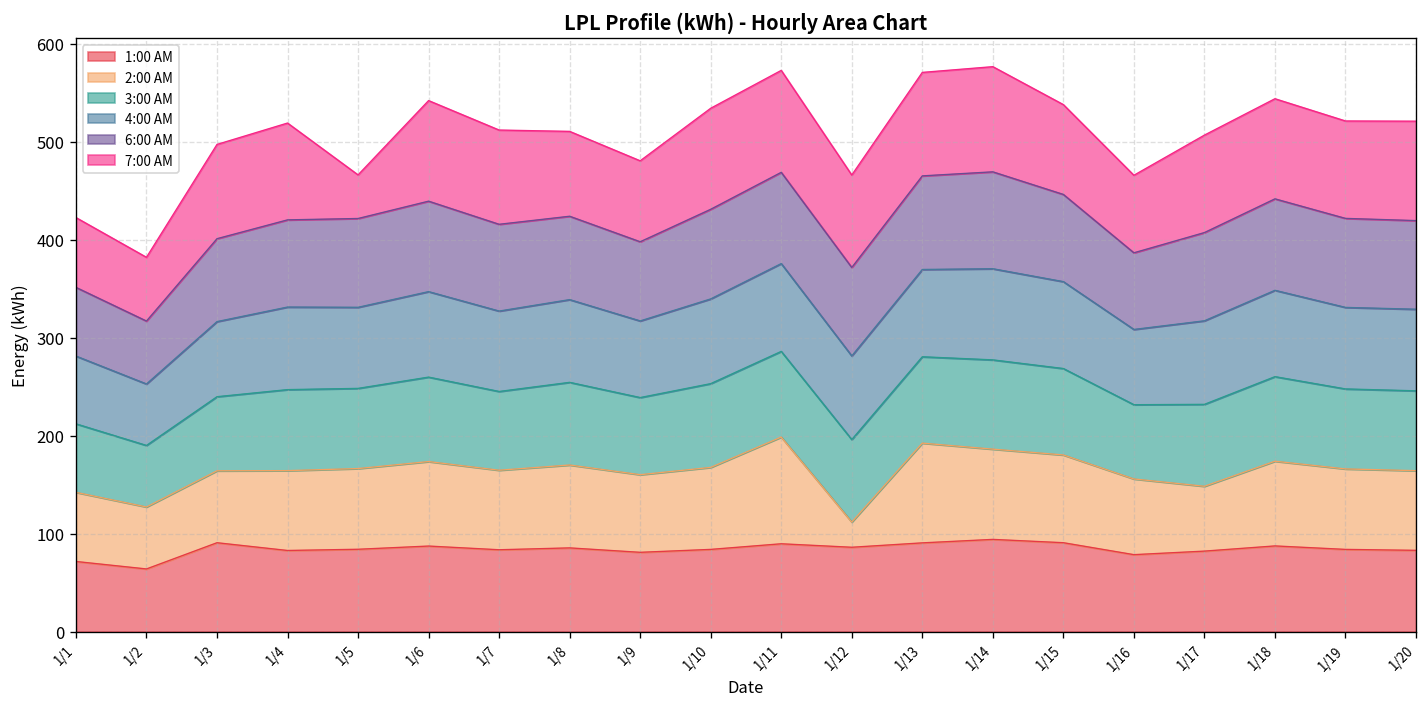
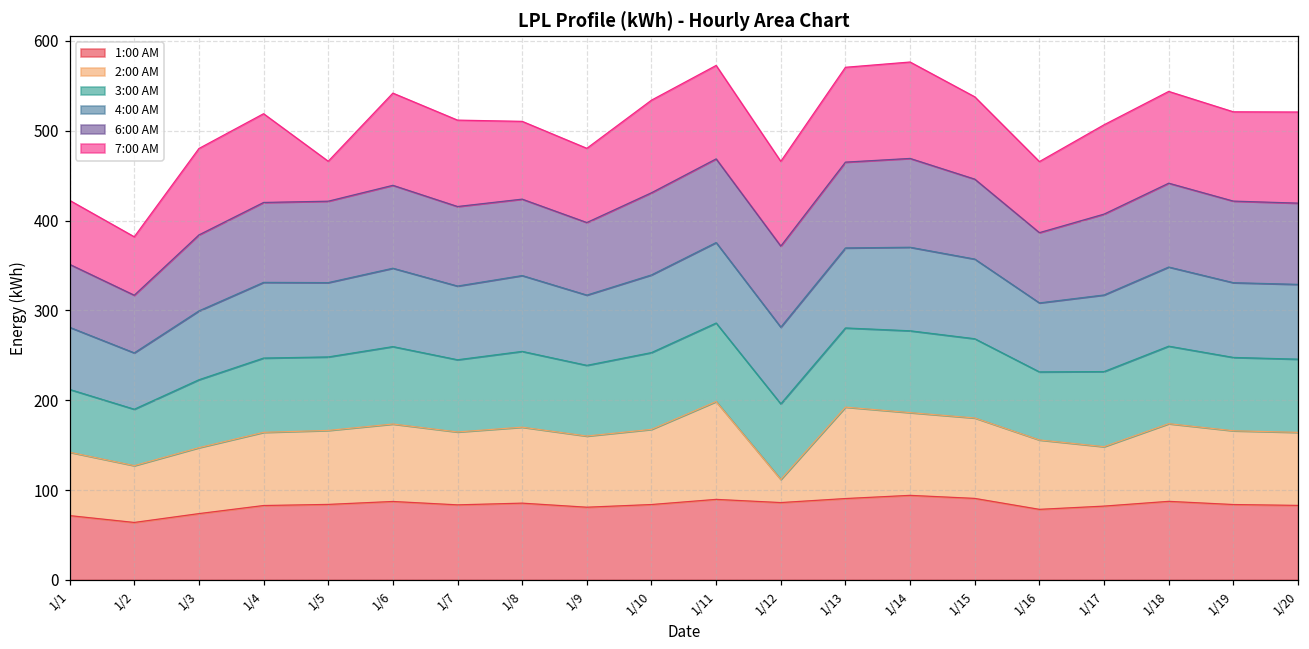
  {
    "1:00 AM": {
      "1/1": 70,
      "1/2": 60,
-     "1/3": 90,
+     "1/3": 70,
      "1/4": 80,
      "1/5": 80,
      "1/6": 90,
      "1/7": 80,
      "1/8": 90,
      "1/9": 80,
      "1/10": 80,
      "1/11": 90,
      "1/12": 90,
      "1/13": 90,
      "1/14": 90,
      "1/15": 90,
      "1/16": 80,
      "1/17": 80,
      "1/18": 90,
      "1/19": 80,
      "1/20": 80
    },
    "2:00 AM": {
      "1/1": 70,
      "1/2": 60,
      "1/3": 70,
      "1/4": 80,
      "1/5": 80,
      "1/6": 90,
      "1/7": 80,
      "1/8": 80,
      "1/9": 80,
      "1/10": 80,
      "1/11": 110,
      "1/12": 30,
      "1/13": 100,
      "1/14": 90,
      "1/15": 90,
      "1/16": 80,
      "1/17": 70,
      "1/18": 90,
      "1/19": 80,
      "1/20": 80
    },
    "7:00 AM": {
      "1/1": 70,
      "1/2": 70,
      "1/3": 100,
      "1/4": 100,
      "1/5": 40,
      "1/6": 100,
      "1/7": 100,
      "1/8": 90,
      "1/9": 80,
      "1/10": 100,
      "1/11": 100,
      "1/12": 90,
      "1/13": 110,
      "1/14": 110,
      "1/15": 90,
      "1/16": 80,
      "1/17": 100,
      "1/18": 100,
      "1/19": 100,
      "1/20": 100
    }
  }
